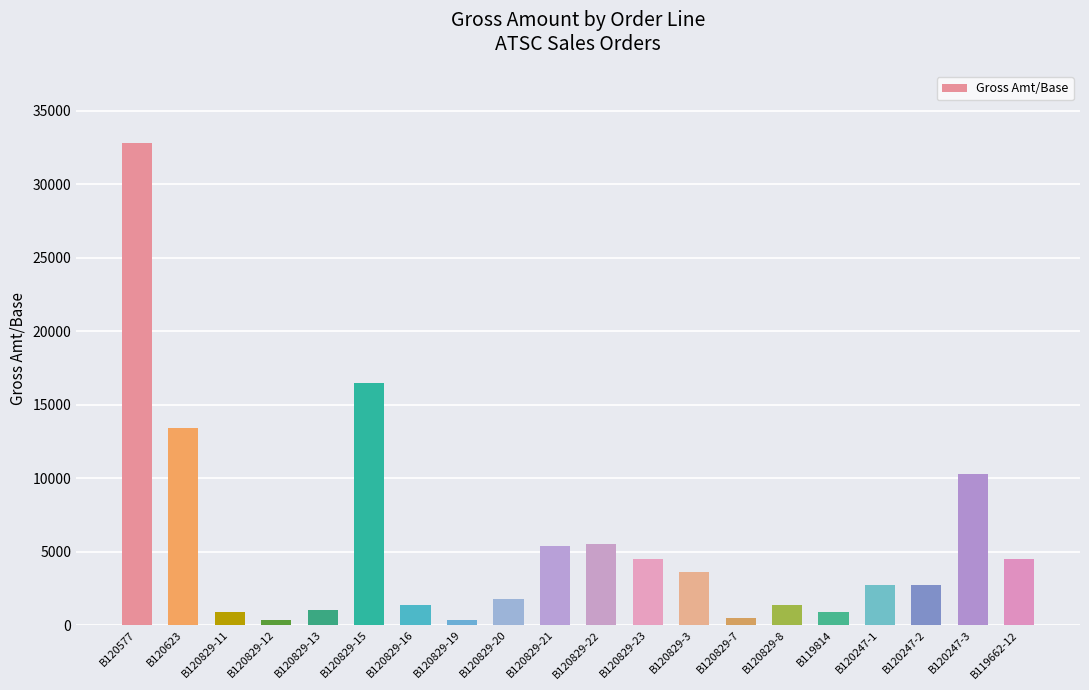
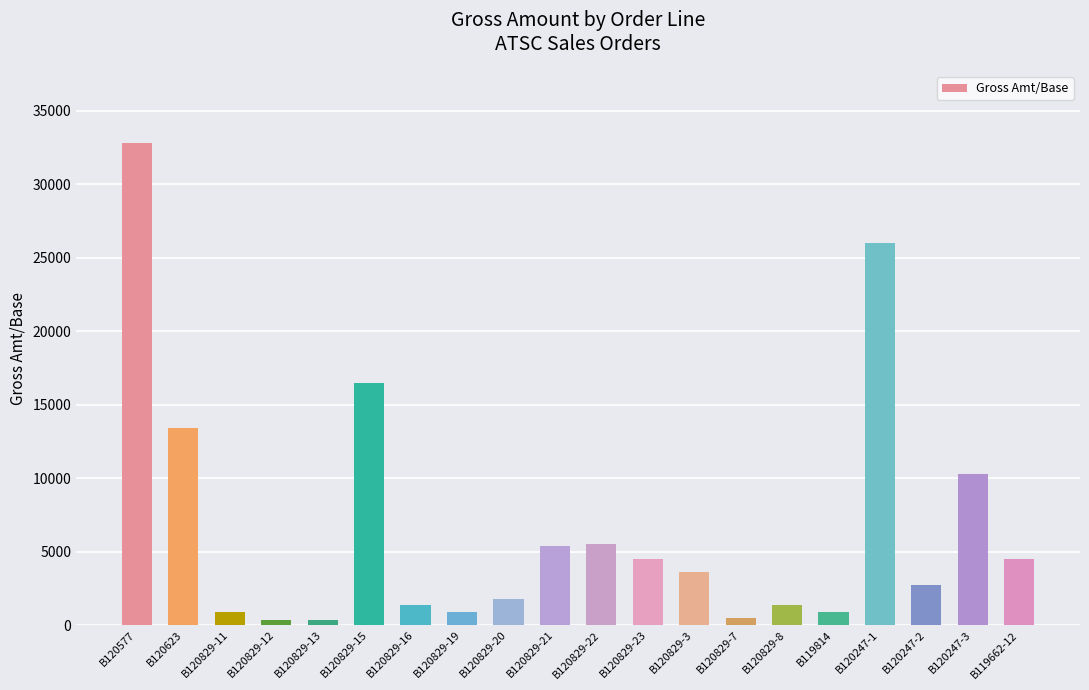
  {
    "B120577": 32800,
    "B120623": 13400,
    "B120829-11": 900,
    "B120829-12": 400,
-   "B120829-13": 1100,
+   "B120829-13": 400,
    "B120829-15": 16500,
    "B120829-16": 1400,
-   "B120829-19": 300,
+   "B120829-19": 900,
    "B120829-20": 1800,
    "B120829-21": 5400,
    "B120829-22": 5500,
    "B120829-23": 4500,
    "B120829-3": 3600,
    "B120829-7": 500,
    "B120829-8": 1400,
    "B119814": 900,
-   "B120247-1": 2700,
+   "B120247-1": 26000,
    "B120247-2": 2700,
    "B120247-3": 10300,
    "B119662-12": 4500
  }
